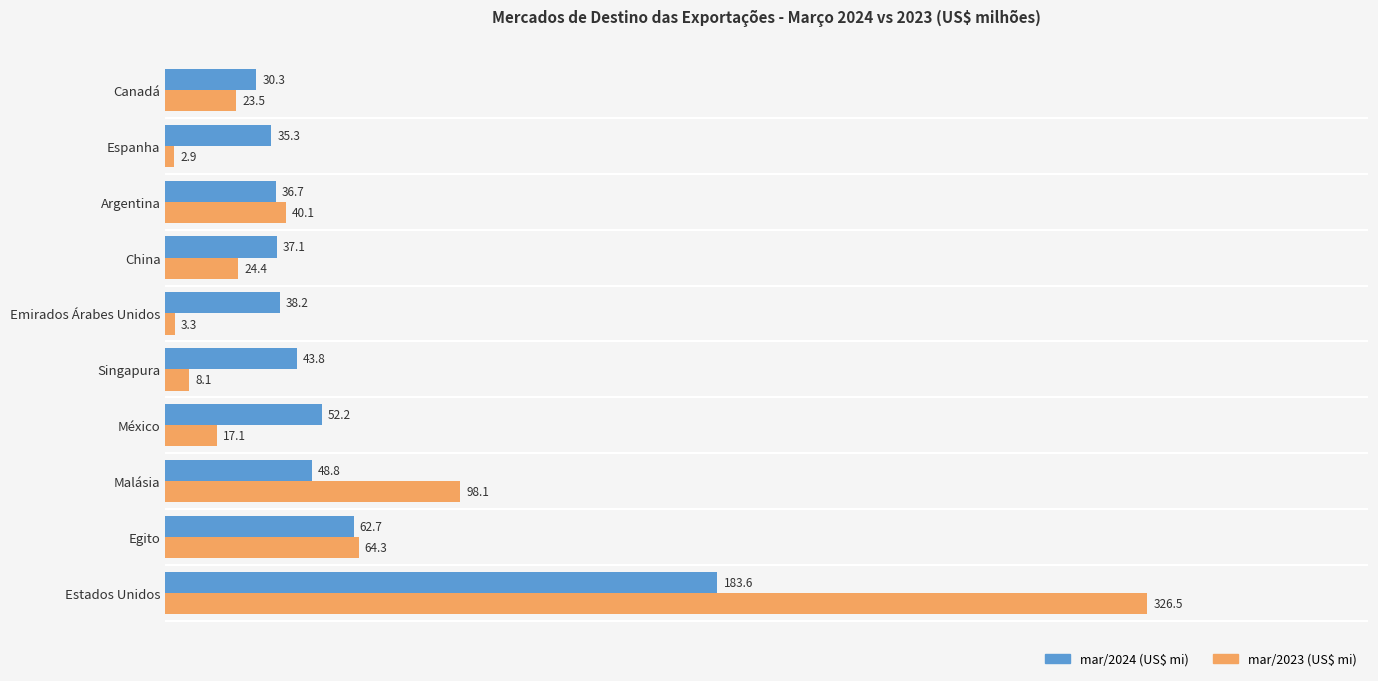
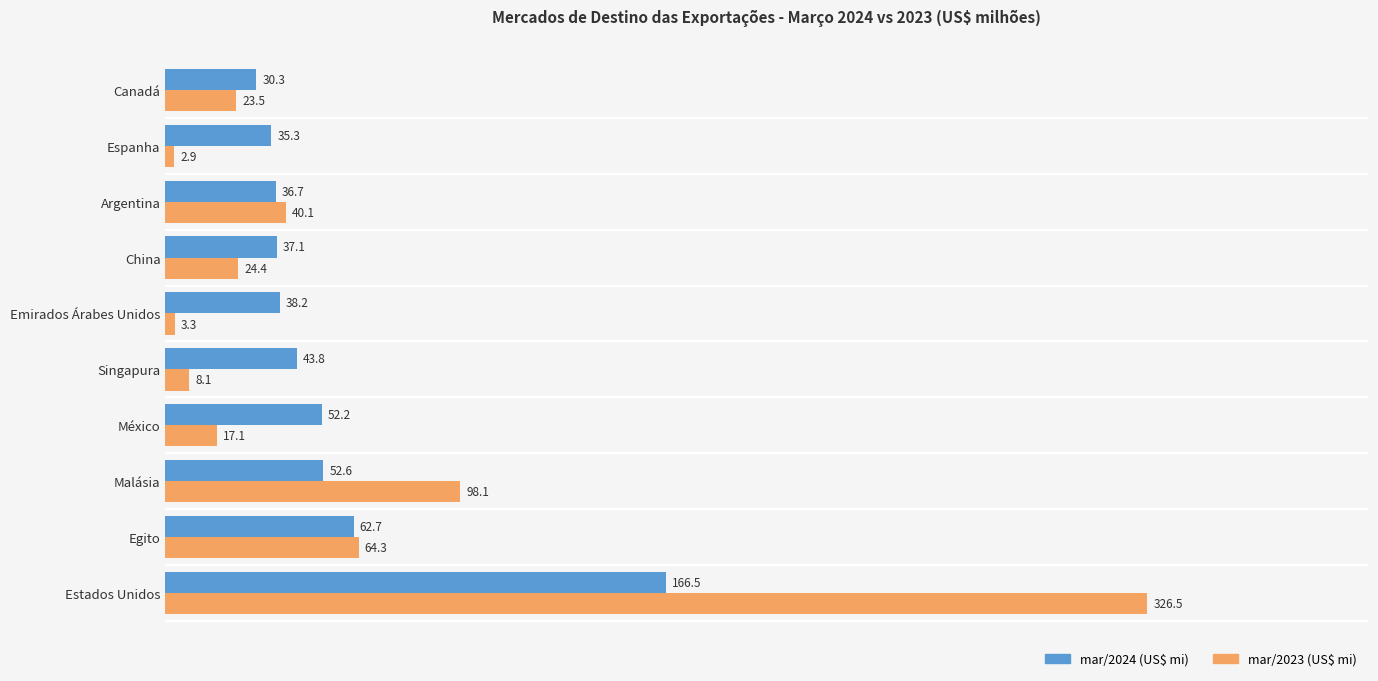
  {
    "mar/2024 (US$ mi)": {
      "Canadá": 30.3,
      "Espanha": 35.3,
      "Argentina": 36.7,
      "China": 37.1,
      "Emirados Árabes Unidos": 38.2,
      "Singapura": 43.8,
      "México": 52.2,
-     "Malásia": 48.8,
+     "Malásia": 52.6,
      "Egito": 62.7,
-     "Estados Unidos": 183.6
+     "Estados Unidos": 166.5
    },
    "mar/2023 (US$ mi)": {
      "Canadá": 23.5,
      "Espanha": 2.9,
      "Argentina": 40.1,
      "China": 24.4,
      "Emirados Árabes Unidos": 3.3,
      "Singapura": 8.1,
      "México": 17.1,
      "Malásia": 98.1,
      "Egito": 64.3,
      "Estados Unidos": 326.5
    }
  }
